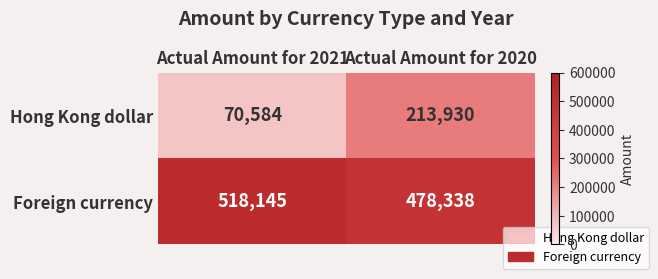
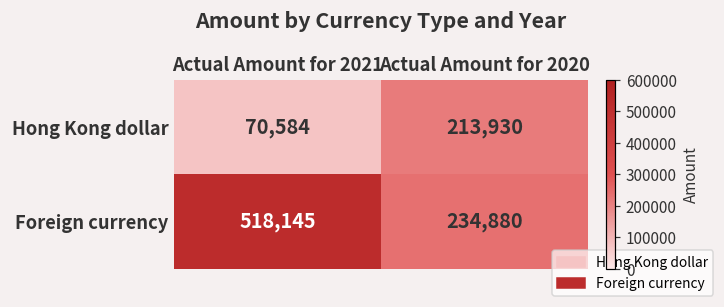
  {
    "Hong Kong dollar": {
      "Actual Amount for 2021": "70,584",
      "Actual Amount for 2020": "213,930"
    },
    "Foreign currency": {
      "Actual Amount for 2021": "518,145",
-     "Actual Amount for 2020": "478,338"
+     "Actual Amount for 2020": "234,880"
    }
  }
